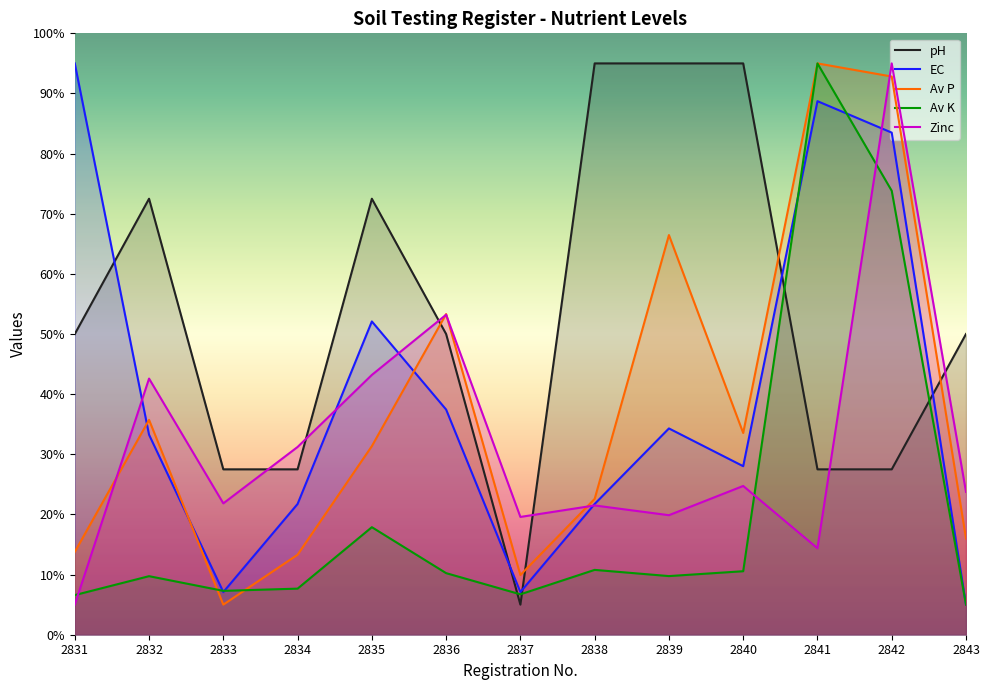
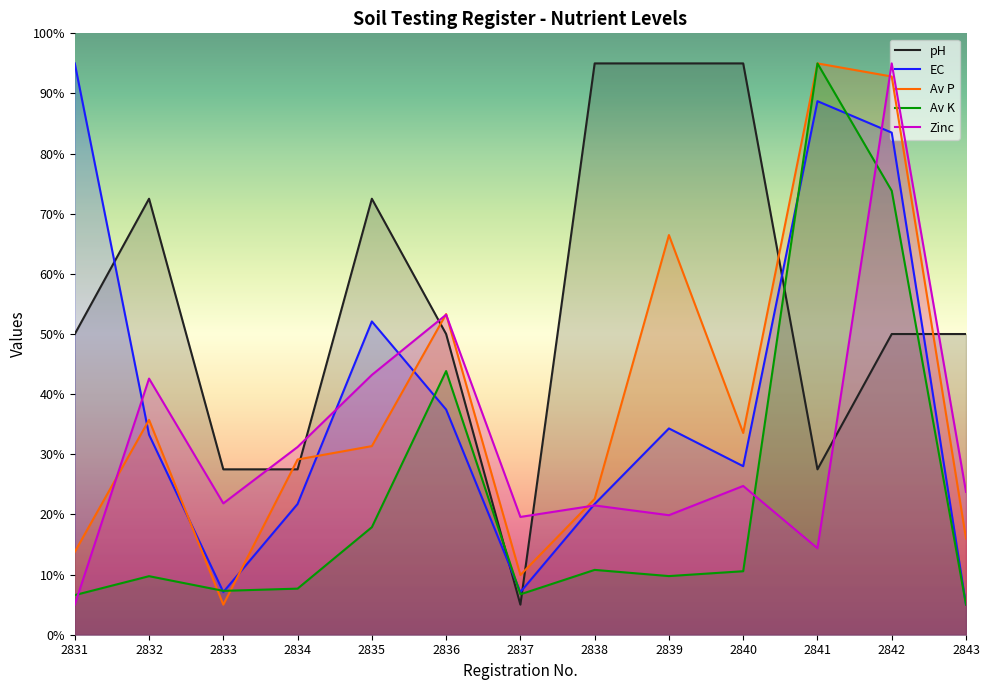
  {
    "pH": {
      "2831": "50%",
      "2832": "73%",
      "2833": "28%",
      "2834": "28%",
      "2835": "73%",
      "2836": "50%",
      "2837": "5%",
      "2838": "95%",
      "2839": "95%",
      "2840": "95%",
      "2841": "28%",
-     "2842": "28%",
+     "2842": "50%",
      "2843": "50%"
    },
    "EC": {
      "2831": "95%",
      "2832": "33%",
      "2834": "22%",
      "2835": "52%",
      "2836": "37%",
      "2839": "34%",
      "2840": "28%",
      "2841": "89%"
    },
    "Av P": {
      "2831": "14%",
      "2832": "36%",
      "2833": "5%",
-     "2834": "13%",
+     "2834": "29%",
      "2835": "31%",
      "2837": "10%",
      "2838": "23%",
      "2839": "66%",
      "2840": "34%",
      "2843": "16%"
    },
    "Av K": {
      "2831": "7%",
      "2832": "10%",
      "2834": "8%",
      "2835": "18%",
-     "2836": "10%",
+     "2836": "44%",
      "2838": "11%",
      "2839": "10%",
      "2840": "11%",
      "2842": "74%"
    },
    "Zinc": {
      "2831": "5%",
      "2832": "43%",
      "2833": "22%",
      "2834": "31%",
      "2835": "43%",
      "2837": "20%",
      "2839": "20%",
      "2840": "25%",
      "2841": "14%",
      "2843": "24%"
    }
  }
